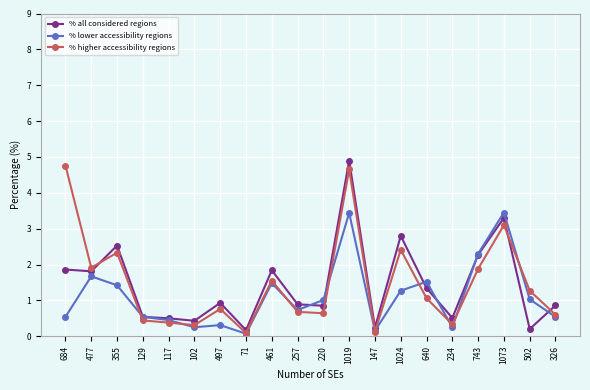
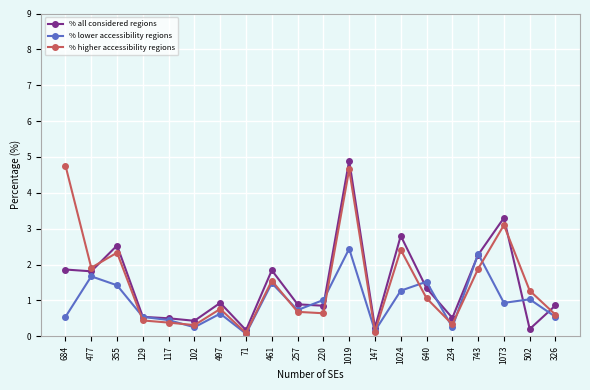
  {
    "% all considered regions": {
      "684": 1.9,
      "477": 1.8,
      "355": 2.5,
      "102": 0.4,
      "497": 0.9,
      "71": 0.2,
      "461": 1.8,
      "257": 0.9,
      "220": 0.9,
      "1019": 4.9,
      "147": 0.2,
      "1024": 2.8,
      "640": 1.3,
      "234": 0.5,
      "1073": 3.3,
      "502": 0.2,
      "326": 0.9
    },
    "% lower accessibility regions": {
      "684": 0.5,
      "477": 1.7,
      "355": 1.4,
-     "497": 0.3,
+     "497": 0.6,
      "461": 1.5,
      "220": 1.0,
-     "1019": 3.4,
+     "1019": 2.4,
      "1024": 1.3,
      "640": 1.5,
      "234": 0.3,
-     "1073": 3.5,
+     "1073": 0.9,
      "502": 1.0
    },
    "% higher accessibility regions": {
      "684": 4.8,
      "477": 1.9,
      "355": 2.3,
      "129": 0.4,
      "497": 0.8,
      "461": 1.6,
      "220": 0.6,
      "1019": 4.7,
      "1024": 2.4,
      "640": 1.1,
      "234": 0.3,
      "743": 1.9,
      "1073": 3.1,
      "502": 1.3
    }
  }
